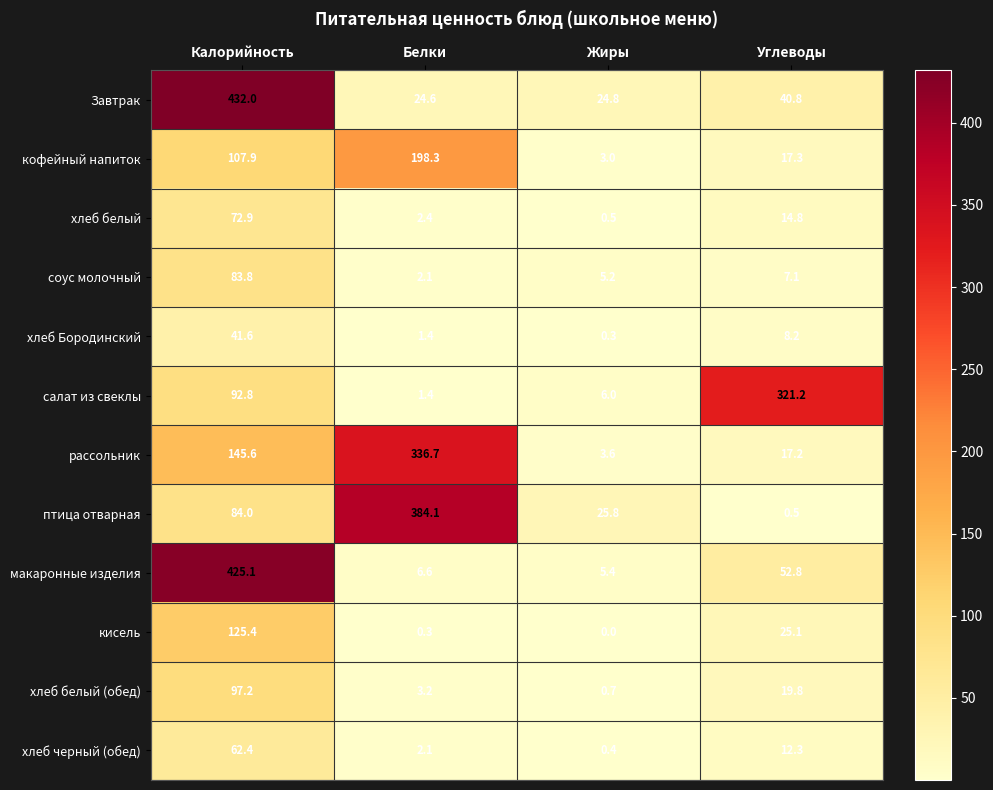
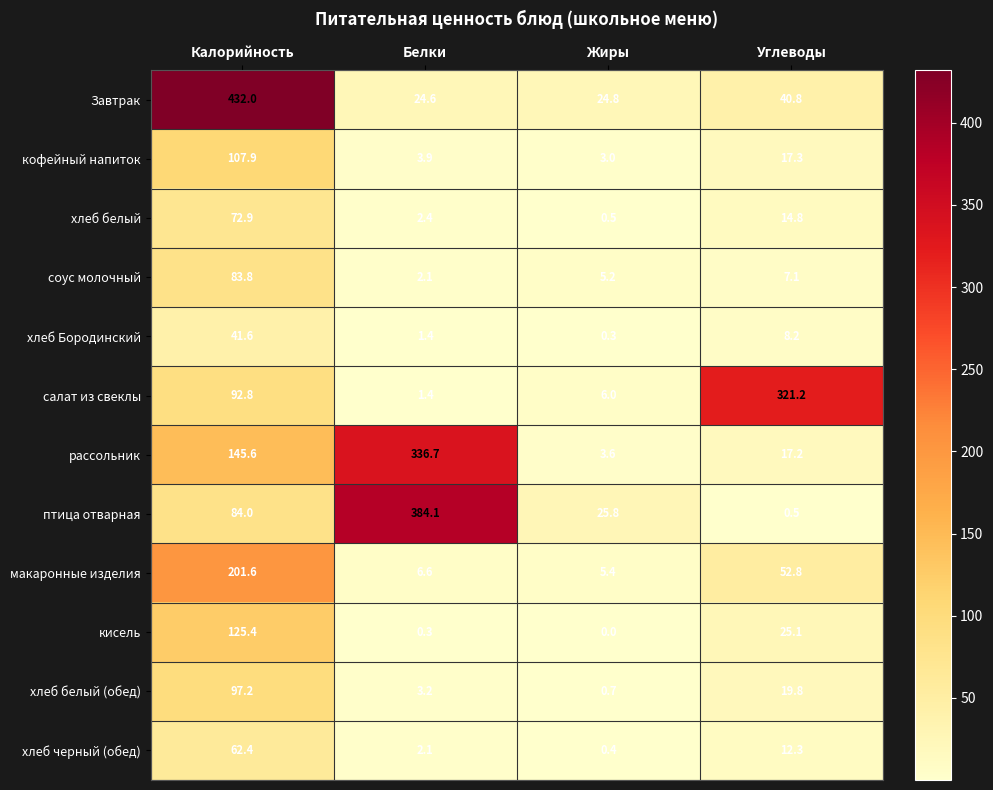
  {
    "Завтрак": {
      "Калорийность": 432.0,
      "Белки": 24.6,
      "Жиры": 24.8,
      "Углеводы": 40.8
    },
    "кофейный напиток": {
      "Калорийность": 107.9,
-     "Белки": 198.3,
+     "Белки": 3.9,
      "Жиры": 3.0,
      "Углеводы": 17.3
    },
    "хлеб белый": {
      "Калорийность": 72.9,
      "Белки": 2.4,
      "Жиры": 0.5,
      "Углеводы": 14.8
    },
    "соус молочный": {
      "Калорийность": 83.8,
      "Белки": 2.1,
      "Жиры": 5.2,
      "Углеводы": 7.1
    },
    "хлеб Бородинский": {
      "Калорийность": 41.6,
      "Белки": 1.4,
      "Жиры": 0.3,
      "Углеводы": 8.2
    },
    "салат из свеклы": {
      "Калорийность": 92.8,
      "Белки": 1.4,
      "Жиры": 6.0,
      "Углеводы": 321.2
    },
    "рассольник": {
      "Калорийность": 145.6,
      "Белки": 336.7,
      "Жиры": 3.6,
      "Углеводы": 17.2
    },
    "птица отварная": {
      "Калорийность": 84.0,
      "Белки": 384.1,
      "Жиры": 25.8,
      "Углеводы": 0.5
    },
    "макаронные изделия": {
-     "Калорийность": 425.1,
+     "Калорийность": 201.6,
      "Белки": 6.6,
      "Жиры": 5.4,
      "Углеводы": 52.8
    },
    "кисель": {
      "Калорийность": 125.4,
      "Белки": 0.3,
      "Жиры": 0.0,
      "Углеводы": 25.1
    },
    "хлеб белый (обед)": {
      "Калорийность": 97.2,
      "Белки": 3.2,
      "Жиры": 0.7,
      "Углеводы": 19.8
    },
    "хлеб черный (обед)": {
      "Калорийность": 62.4,
      "Белки": 2.1,
      "Жиры": 0.4,
      "Углеводы": 12.3
    }
  }
